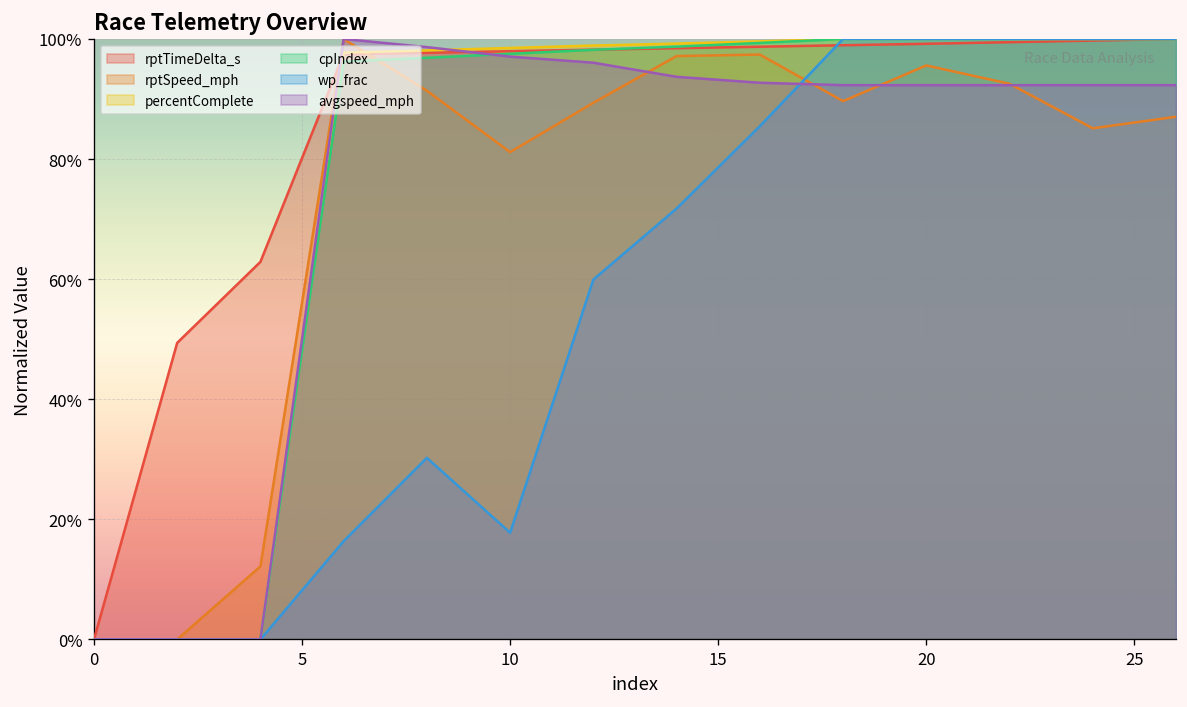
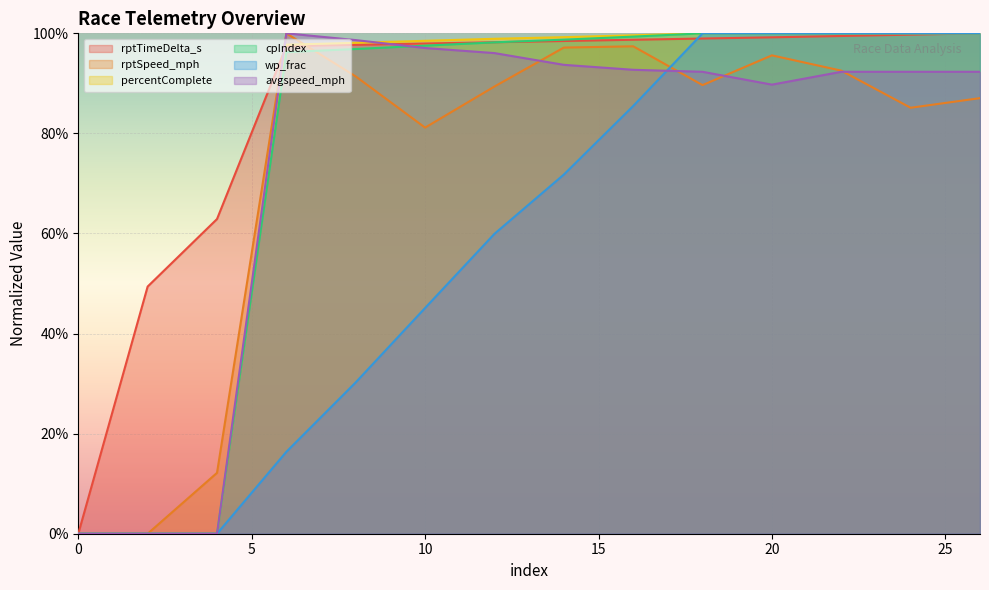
  {
    "wp_frac": {
-     "10": "18%"
+     "10": "45%"
    },
    "avgspeed_mph": {
-     "20": "92%"
+     "20": "90%"
    }
  }
